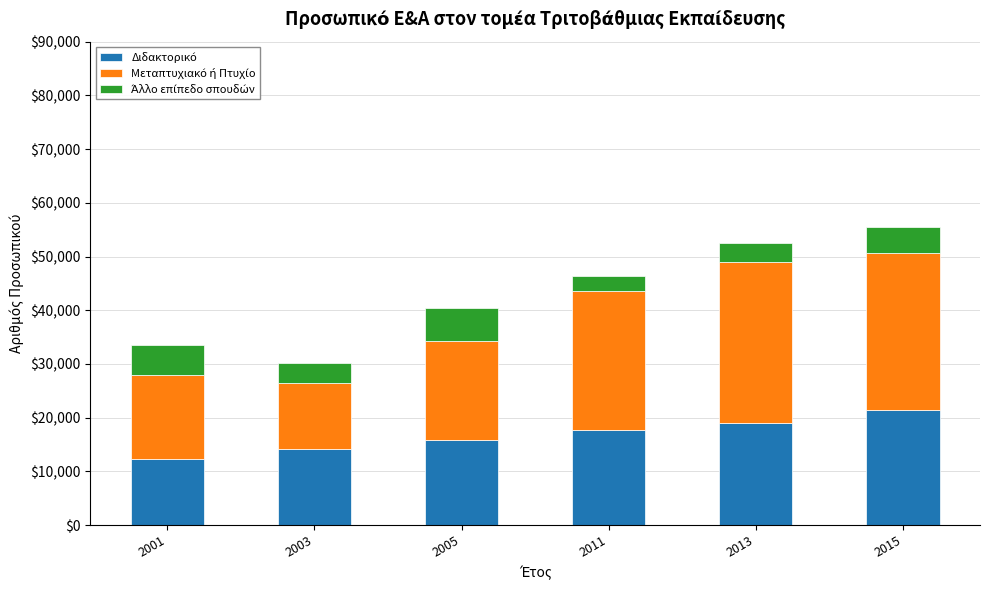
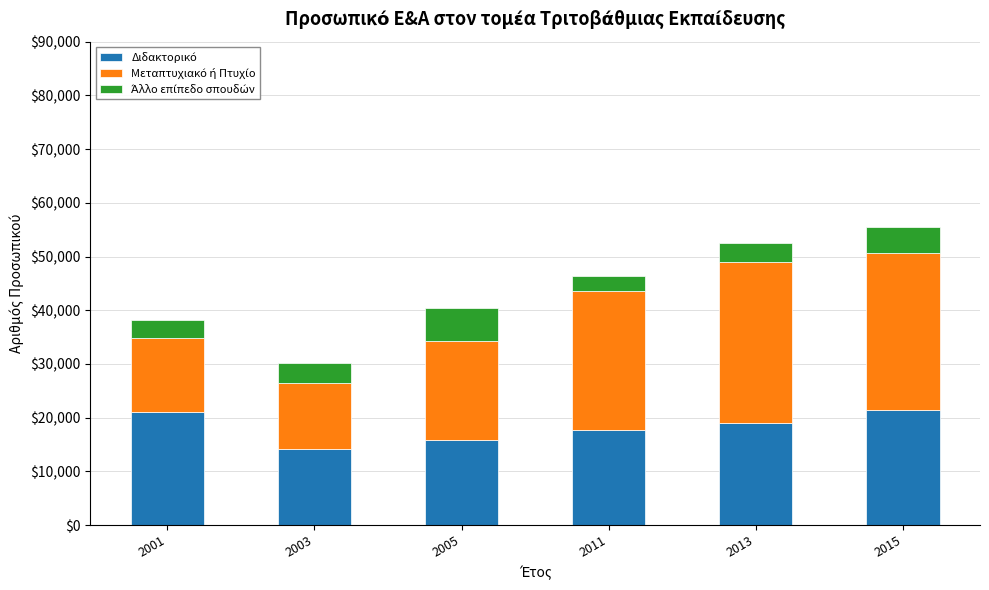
  {
    "Διδακτορικό": {
-     "2001": "$12,000",
+     "2001": "$21,000",
      "2003": "$14,000",
      "2005": "$16,000",
      "2011": "$18,000",
      "2013": "$19,000",
      "2015": "$21,000"
    },
    "Μεταπτυχιακό ή Πτυχίο": {
-     "2001": "$16,000",
+     "2001": "$14,000",
      "2003": "$12,000",
      "2005": "$18,000",
      "2011": "$26,000",
      "2013": "$30,000",
      "2015": "$29,000"
    },
    "Άλλο επίπεδο σπουδών": {
-     "2001": "$6,000",
+     "2001": "$3,000",
      "2003": "$4,000",
      "2005": "$6,000",
      "2011": "$3,000",
      "2013": "$4,000",
      "2015": "$5,000"
    }
  }
